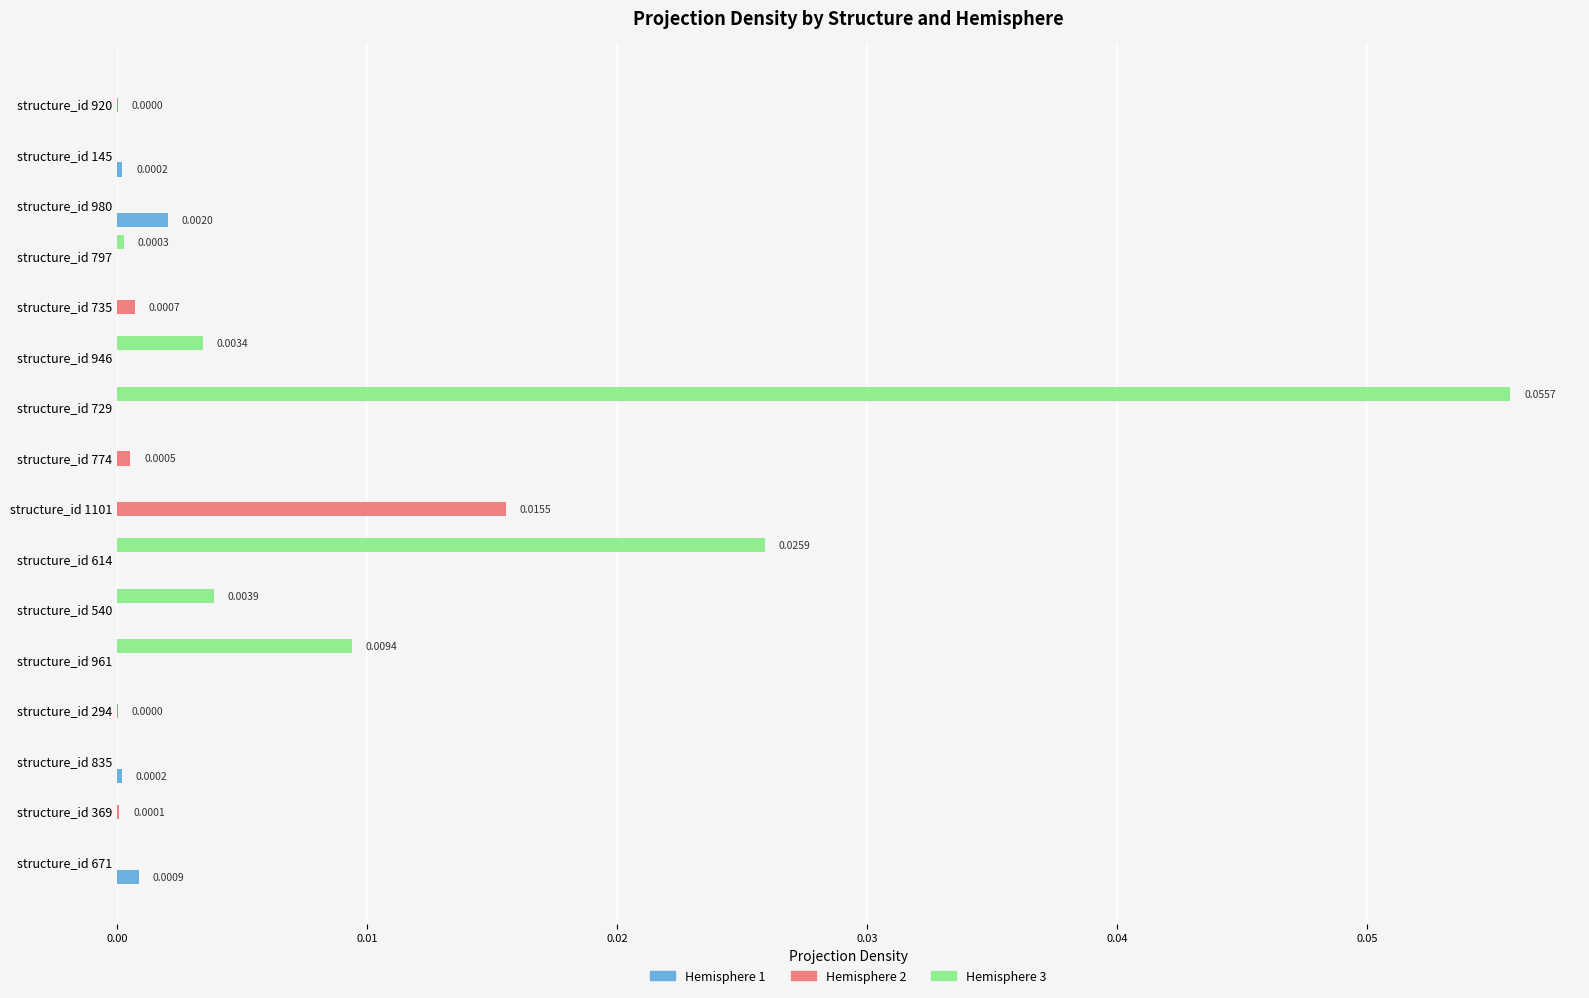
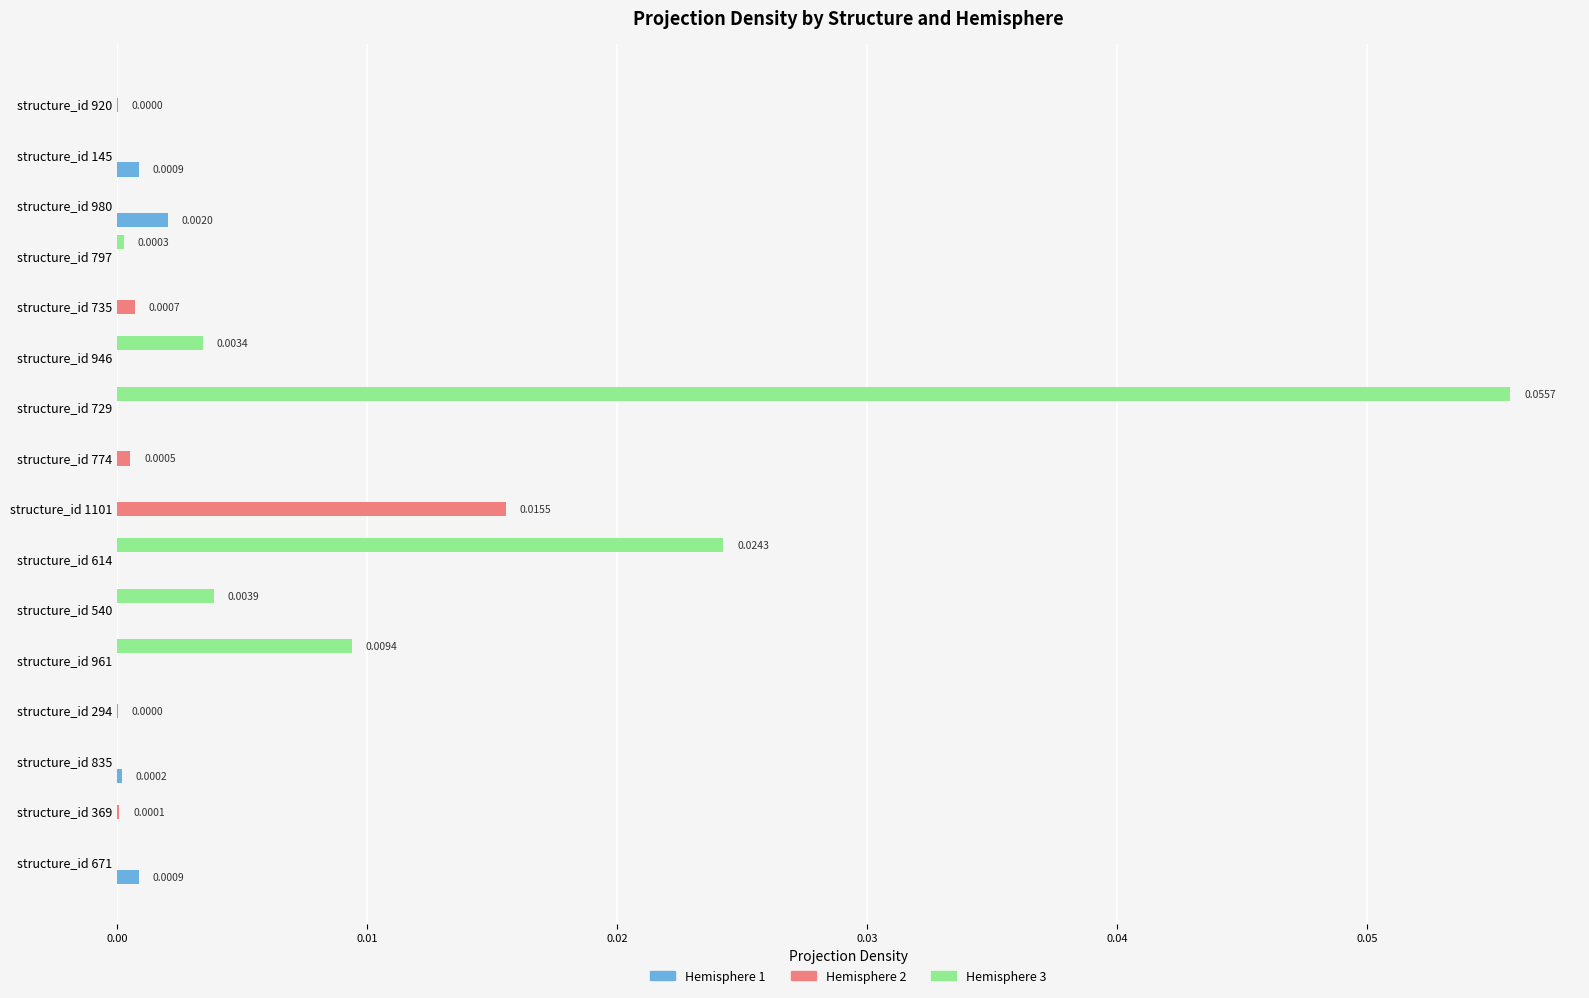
  {
    "Hemisphere 1": {
-     "structure_id 145": 0.0002,
+     "structure_id 145": 0.0009,
      "structure_id 980": 0.0020,
      "structure_id 835": 0.0002,
      "structure_id 671": 0.0009
    },
    "Hemisphere 2": {
      "structure_id 920": 0.0000,
      "structure_id 735": 0.0007,
      "structure_id 774": 0.0005,
      "structure_id 1101": 0.0155,
      "structure_id 294": 0.0000,
      "structure_id 369": 0.0001
    },
    "Hemisphere 3": {
      "structure_id 797": 0.0003,
      "structure_id 946": 0.0034,
      "structure_id 729": 0.0557,
-     "structure_id 614": 0.0259,
+     "structure_id 614": 0.0243,
      "structure_id 540": 0.0039,
      "structure_id 961": 0.0094
    }
  }
